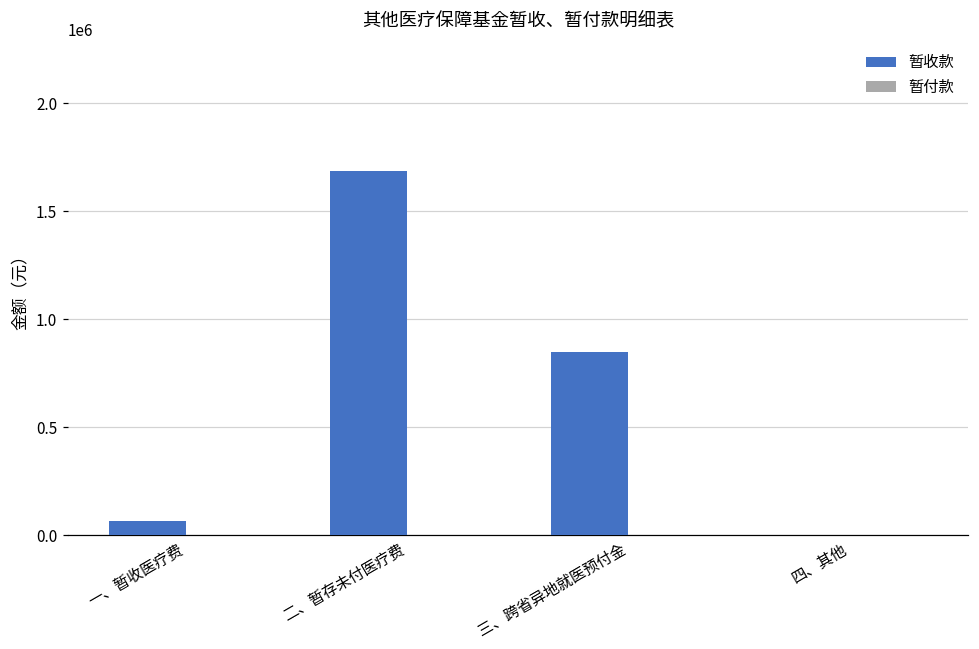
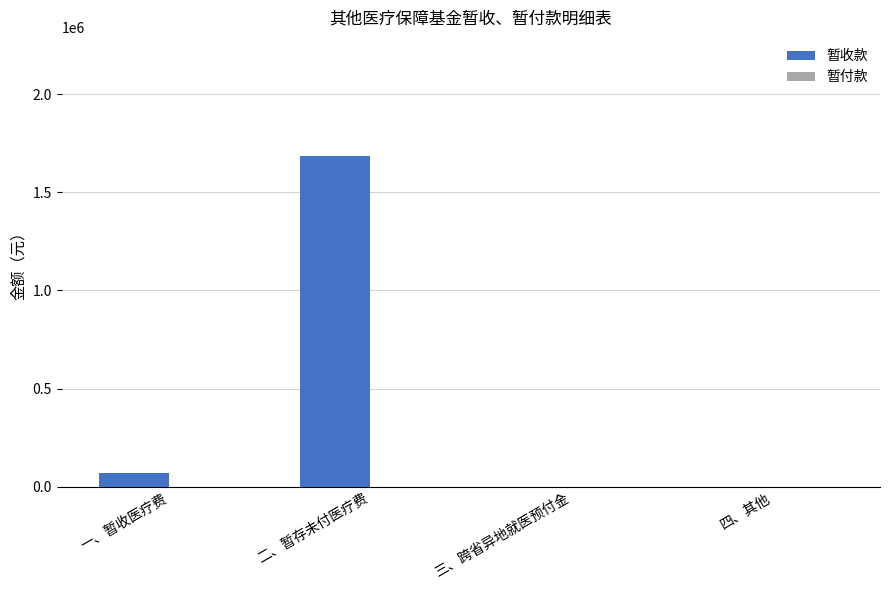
  {
    "暂收款": {
      "一、暂收医疗费": 70000,
      "二、暂存未付医疗费": 1690000,
-     "三、跨省异地就医预付金": 850000,
+     "三、跨省异地就医预付金": 0,
      "四、其他": 0
    },
    "暂付款": {
      "一、暂收医疗费": 0,
      "二、暂存未付医疗费": 0,
      "三、跨省异地就医预付金": 0,
      "四、其他": 0
    }
  }
